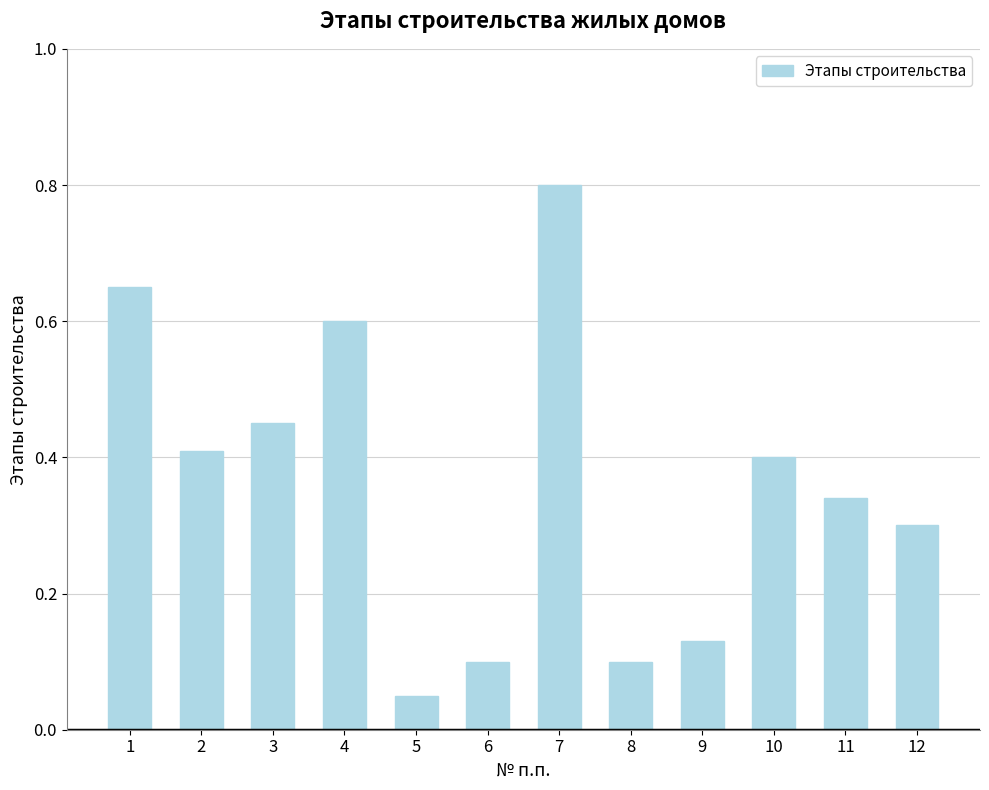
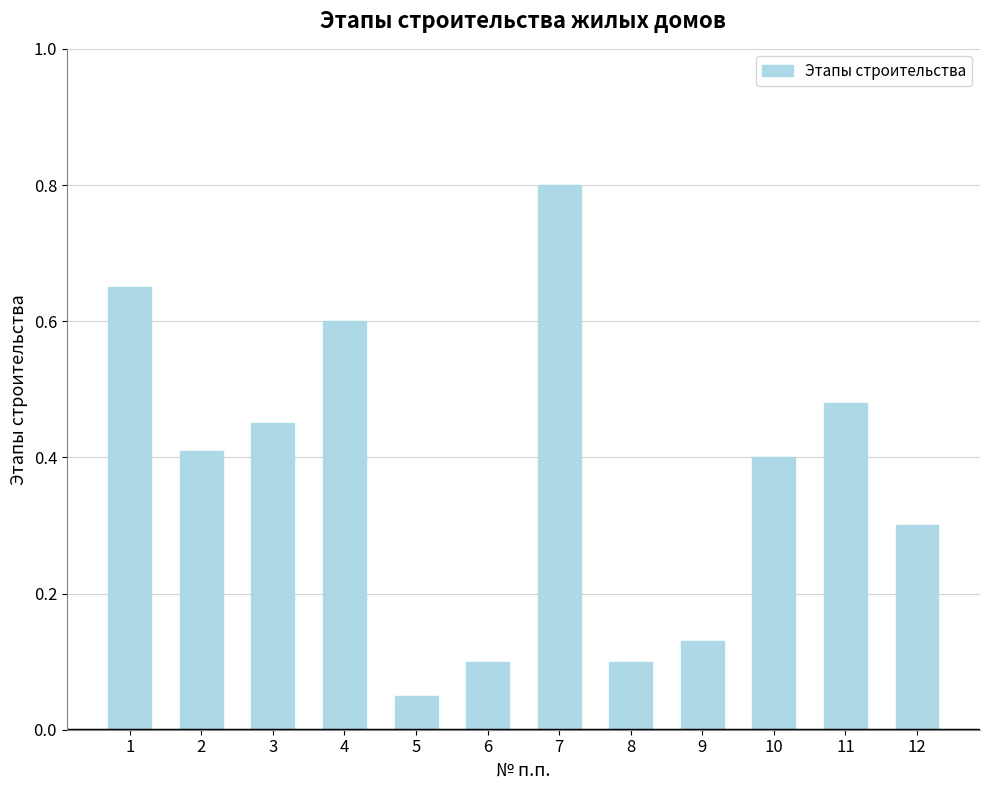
  {
    "1": 0.65,
    "2": 0.41,
    "3": 0.45,
    "4": 0.60,
    "5": 0.05,
    "6": 0.10,
    "7": 0.80,
    "8": 0.10,
    "9": 0.13,
    "10": 0.40,
-   "11": 0.34,
+   "11": 0.48,
    "12": 0.30
  }
